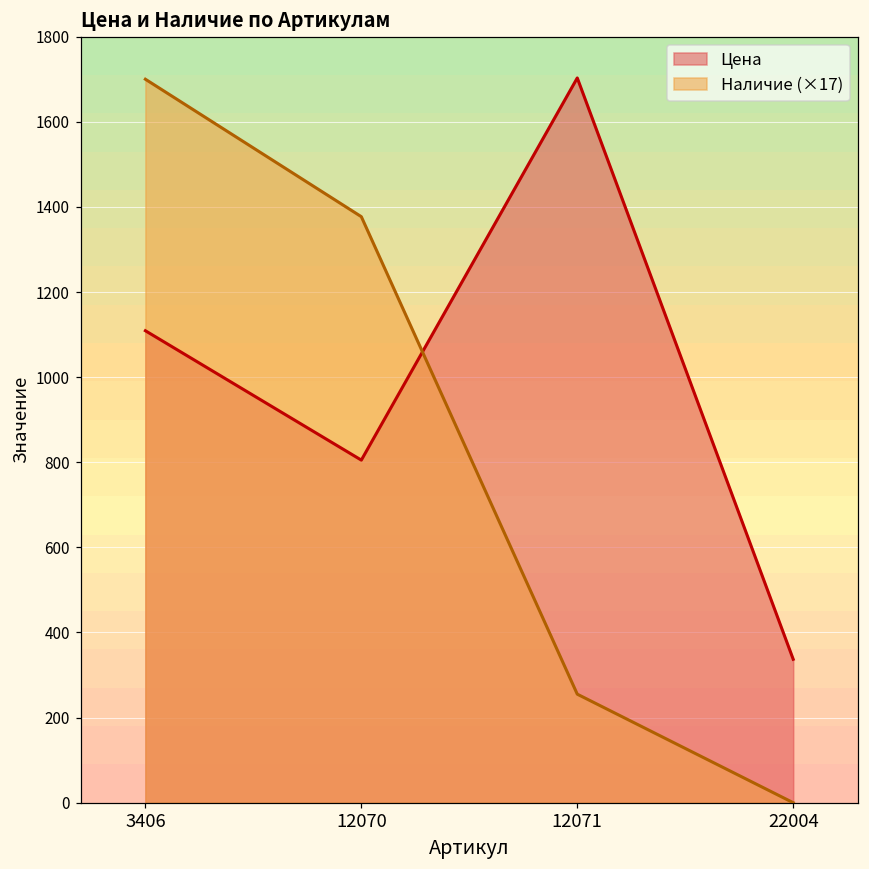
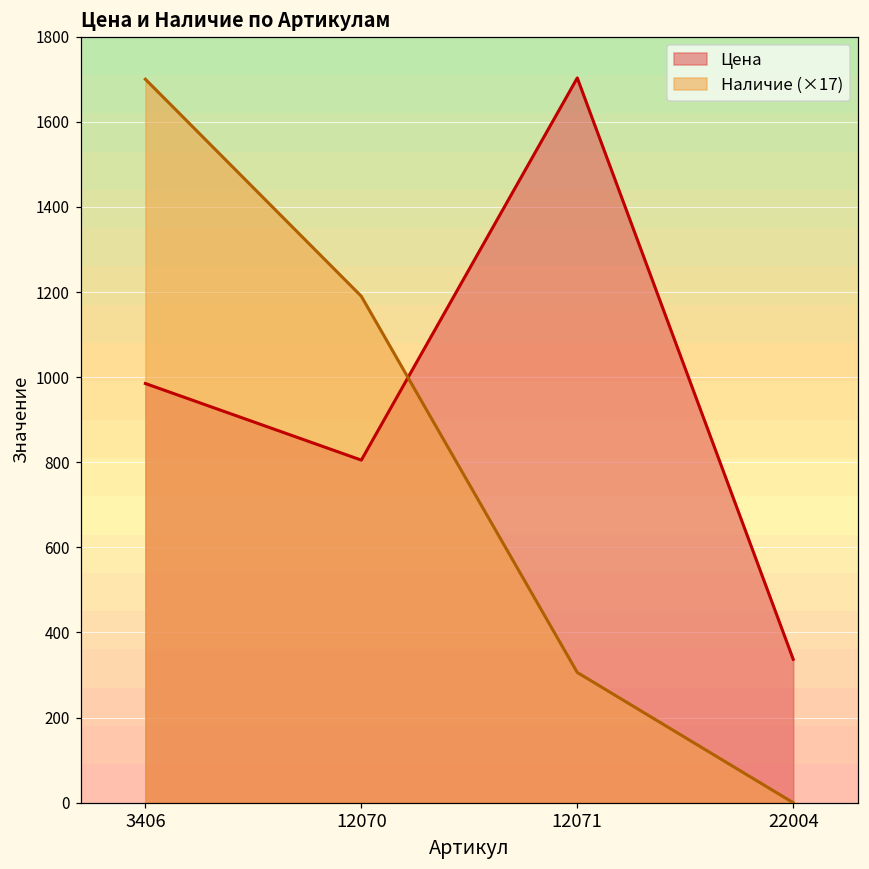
  {
    "Цена": {
-     "3406": 1110,
+     "3406": 990,
      "12070": 810,
      "12071": 1700,
      "22004": 340
    },
    "Наличие (×17)": {
      "3406": 1700,
-     "12070": 1380,
-     "12071": 260,
+     "12070": 1190,
+     "12071": 310,
      "22004": 0
    }
  }
